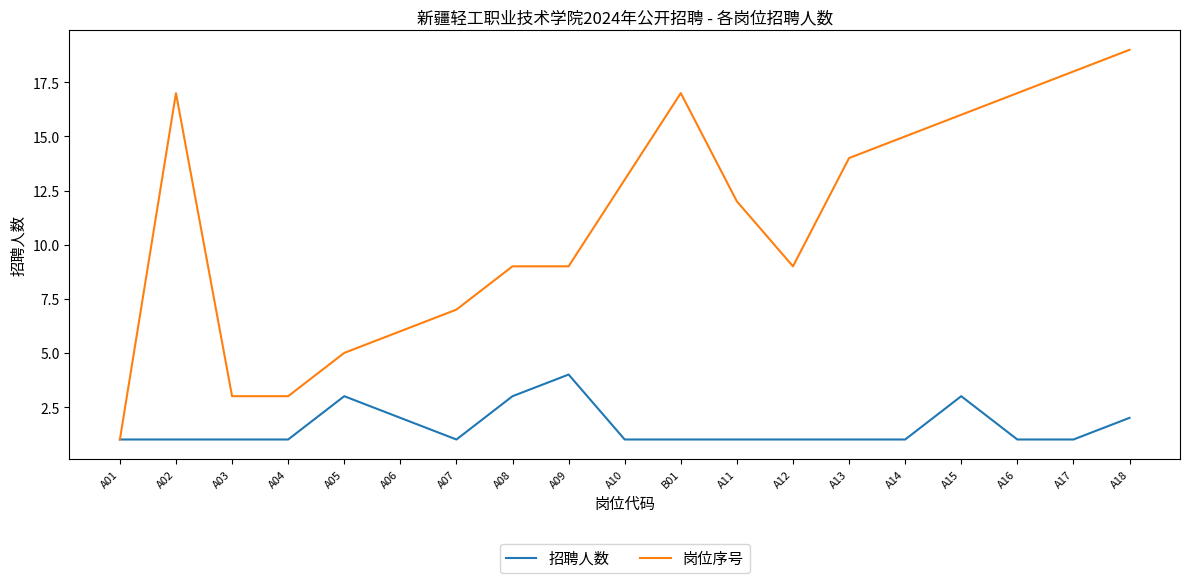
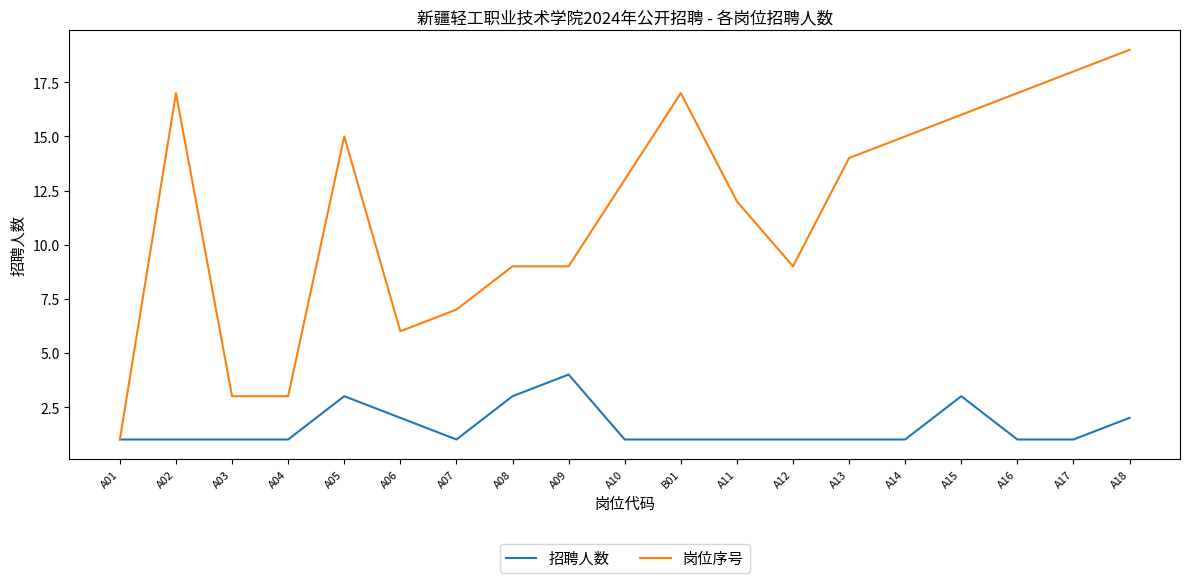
  {
    "招聘人数": {
      "A02": 1,
      "A03": 1,
      "A04": 1,
      "A05": 3,
      "A06": 2,
      "A07": 1,
      "A08": 3,
      "A09": 4,
      "A10": 1,
      "B01": 1,
      "A11": 1,
      "A12": 1,
      "A13": 1,
      "A14": 1,
      "A15": 3,
      "A16": 1,
      "A17": 1,
      "A18": 2
    },
    "岗位序号": {
      "A02": 17,
      "A03": 3,
      "A04": 3,
-     "A05": 5,
+     "A05": 15,
      "A06": 6,
      "A07": 7,
      "A08": 9,
      "A09": 9,
      "A10": 13,
      "B01": 17,
      "A11": 12,
      "A12": 9,
      "A13": 14,
      "A14": 15,
      "A15": 16,
      "A16": 17,
      "A17": 18,
      "A18": 19
    }
  }
